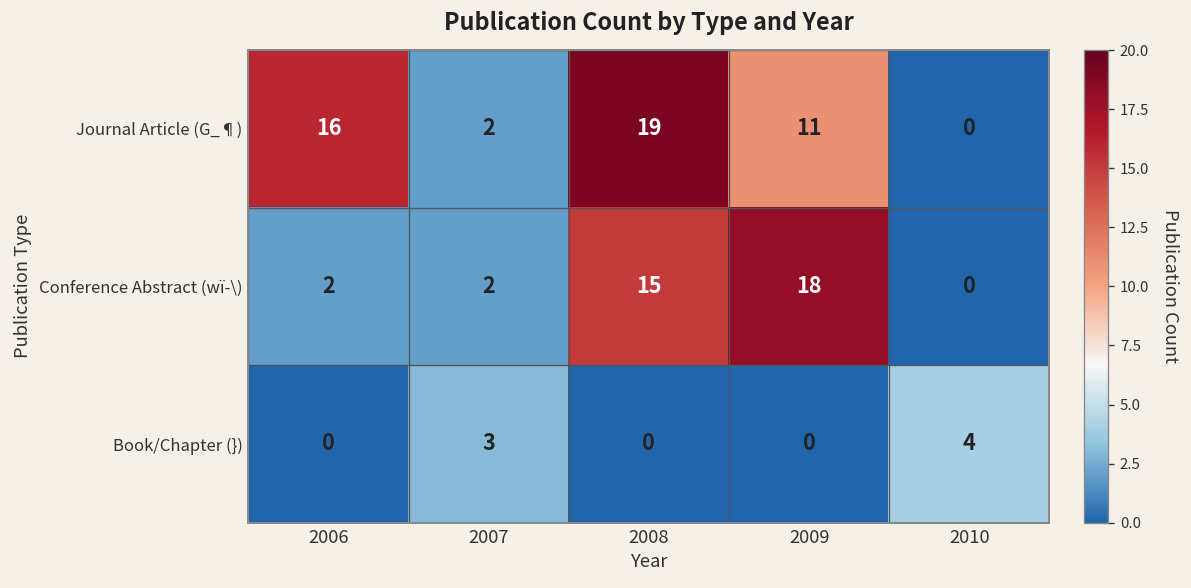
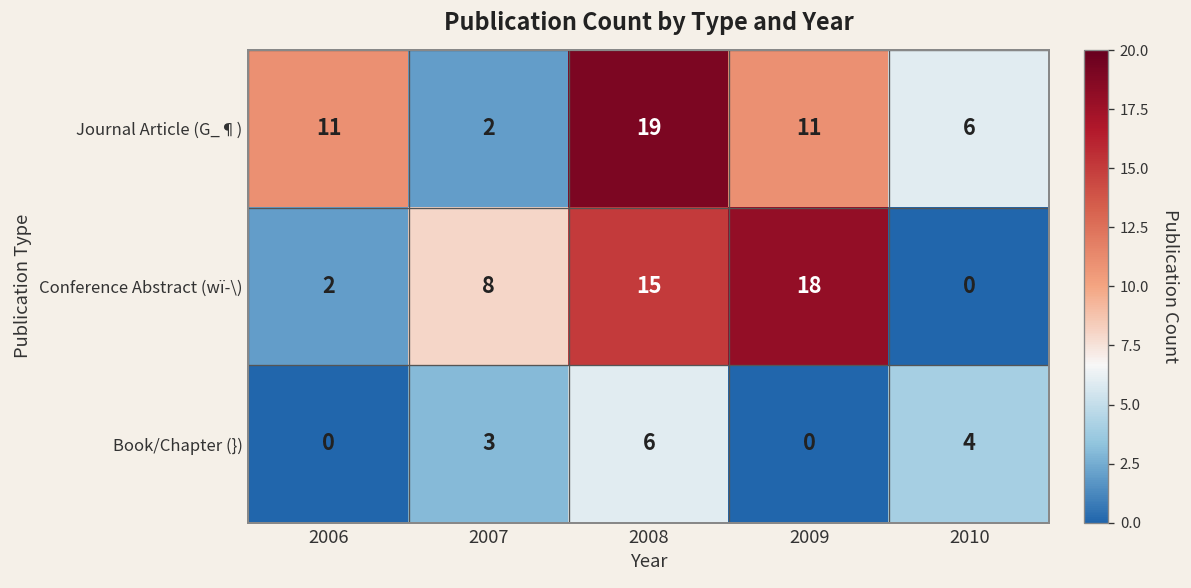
  {
    "Journal Article (G_¶)": {
-     "2006": 16,
+     "2006": 11,
      "2007": 2,
      "2008": 19,
      "2009": 11,
-     "2010": 0
+     "2010": 6
    },
    "Conference Abstract (wï­\\)": {
      "2006": 2,
-     "2007": 2,
+     "2007": 8,
      "2008": 15,
      "2009": 18,
      "2010": 0
    },
    "Book/Chapter (})": {
      "2006": 0,
      "2007": 3,
-     "2008": 0,
+     "2008": 6,
      "2009": 0,
      "2010": 4
    }
  }
